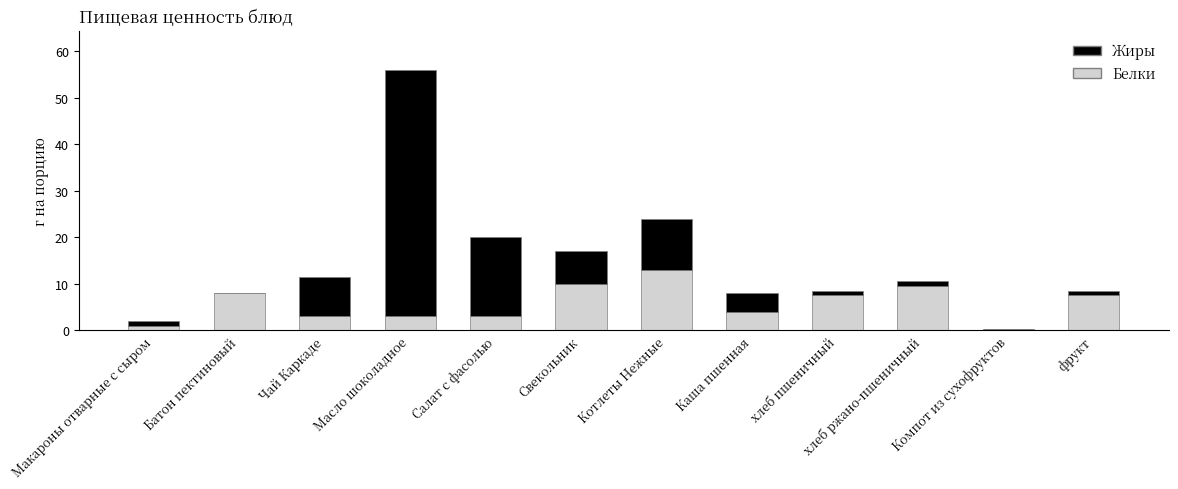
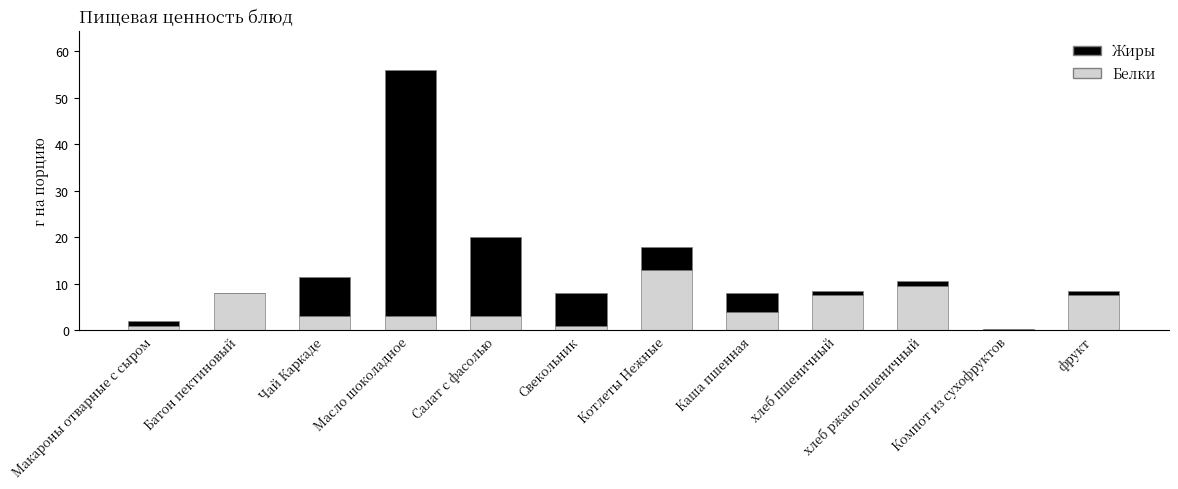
  {
    "Белки": {
      "Макароны отварные с сыром": 1,
      "Батон пектиновый": 8,
      "Чай Каркаде": 3,
      "Масло шоколадное": 3,
      "Салат с фасолью": 3,
-     "Свекольник": 10,
+     "Свекольник": 1,
      "Котлеты Нежные": 13,
      "Каша пшенная": 4,
      "хлеб пшеничный": 8,
      "хлеб ржано-пшеничный": 10,
      "фрукт": 8
    },
    "Жиры": {
      "Макароны отварные с сыром": 1,
      "Батон пектиновый": 0,
      "Чай Каркаде": 8,
      "Масло шоколадное": 53,
      "Салат с фасолью": 17,
      "Свекольник": 7,
-     "Котлеты Нежные": 11,
+     "Котлеты Нежные": 5,
      "Каша пшенная": 4,
      "хлеб пшеничный": 1,
      "хлеб ржано-пшеничный": 1,
      "фрукт": 1
    }
  }
